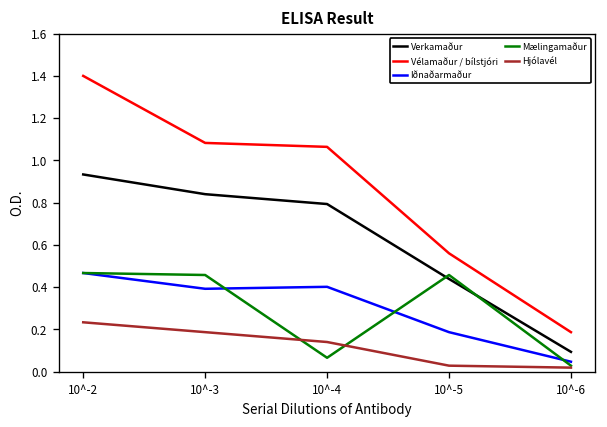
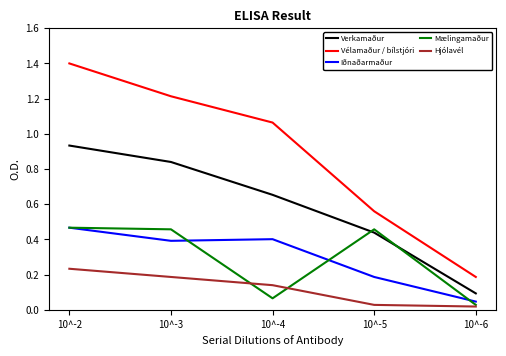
  {
    "Verkamaður": {
      "10^-2": 0.93,
      "10^-3": 0.84,
-     "10^-4": 0.79,
+     "10^-4": 0.65,
      "10^-5": 0.44,
      "10^-6": 0.09
    },
    "Vélamaður / bílstjóri": {
      "10^-2": 1.40,
-     "10^-3": 1.08,
+     "10^-3": 1.21,
      "10^-4": 1.06,
      "10^-5": 0.56,
      "10^-6": 0.19
    },
    "Iðnaðarmaður": {
      "10^-3": 0.39,
      "10^-4": 0.40,
      "10^-5": 0.19,
      "10^-6": 0.05
    },
    "Mælingamaður": {
      "10^-3": 0.46,
      "10^-4": 0.07,
      "10^-5": 0.46
    },
    "Hjólavél": {
      "10^-2": 0.23,
      "10^-3": 0.19,
      "10^-4": 0.14,
      "10^-5": 0.03
    }
  }
